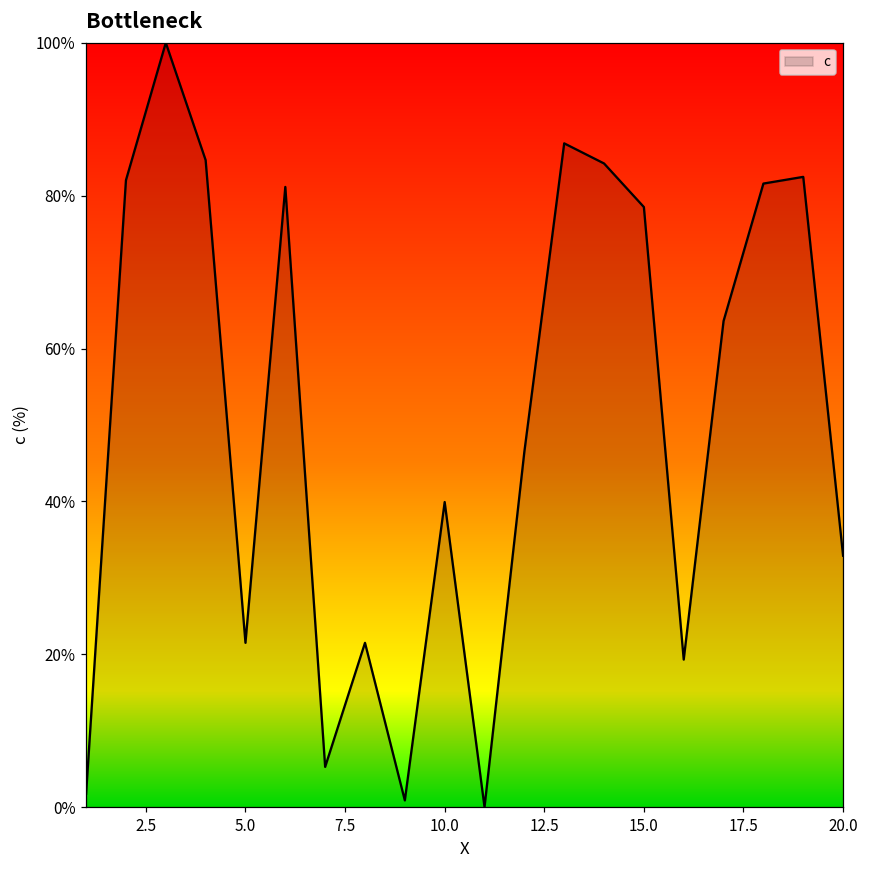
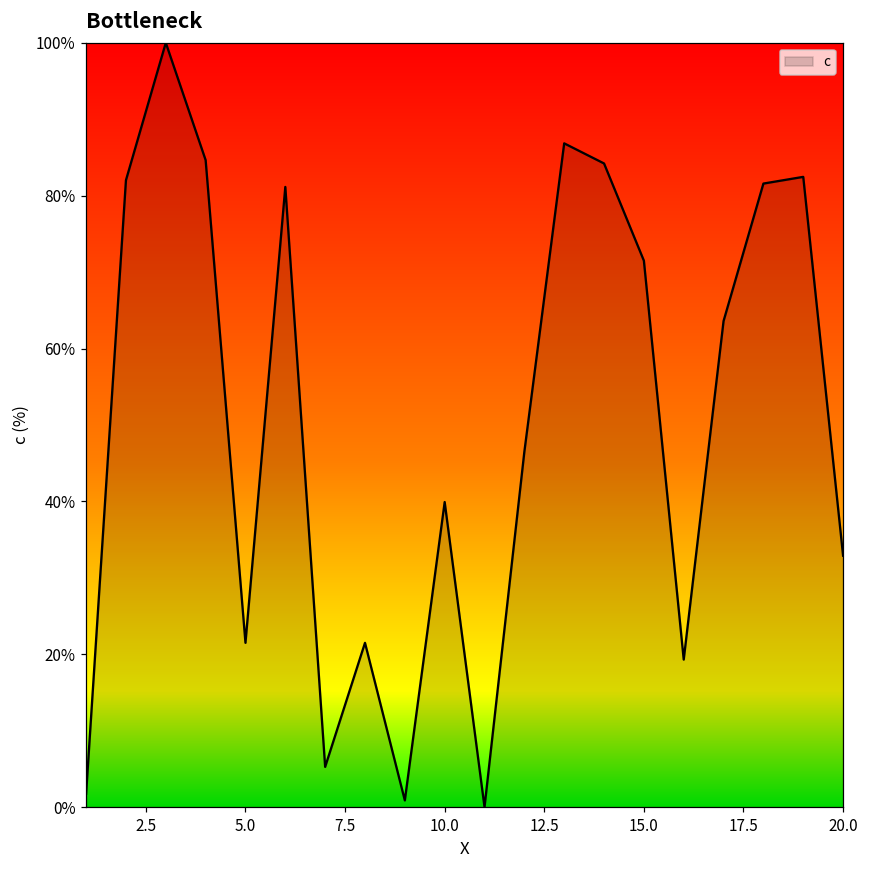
  {
    "5.0": "21%",
    "10.0": "40%",
-   "15.0": "79%",
+   "15.0": "71%",
    "20.0": "33%"
  }
